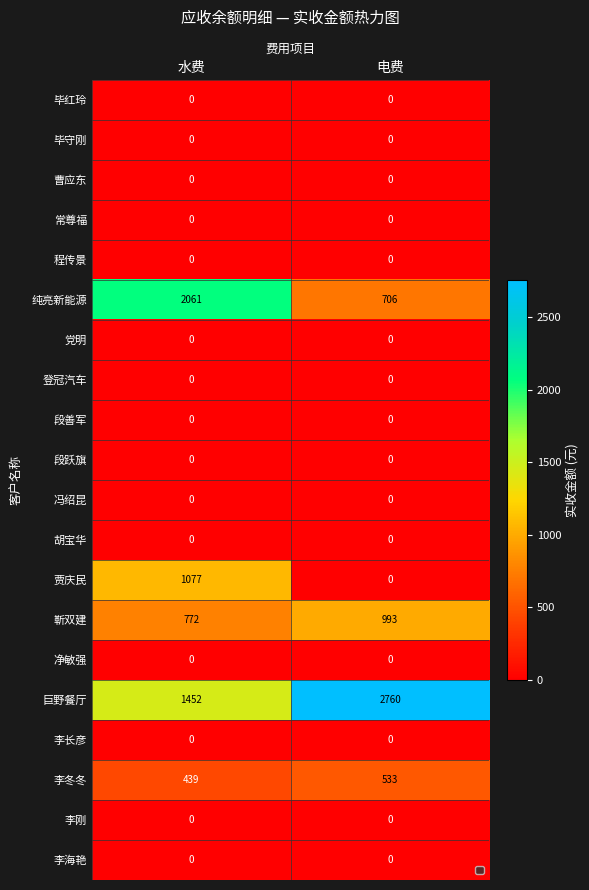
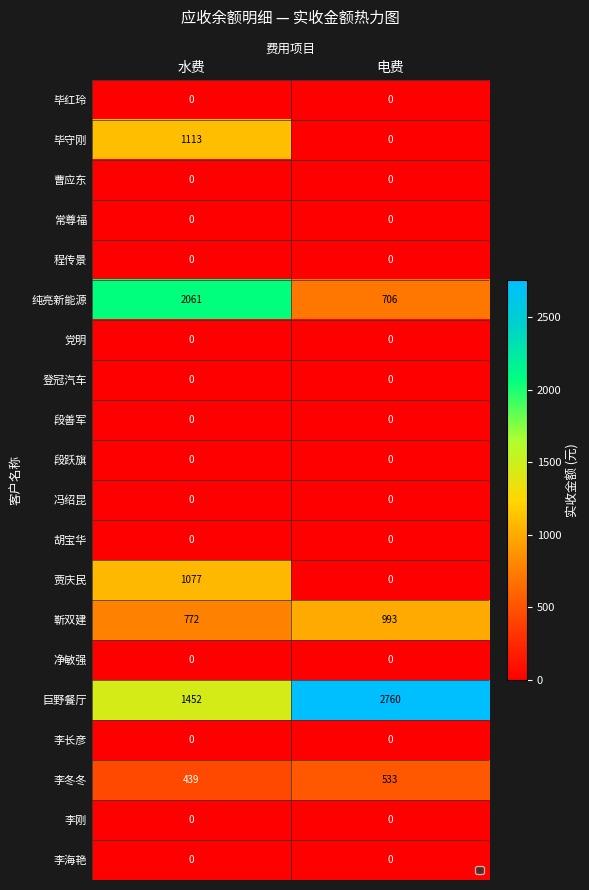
  {
    "毕红玲": {
      "水费": 0,
      "电费": 0
    },
    "毕守刚": {
-     "水费": 0,
+     "水费": 1113,
      "电费": 0
    },
    "曹应东": {
      "水费": 0,
      "电费": 0
    },
    "常尊福": {
      "水费": 0,
      "电费": 0
    },
    "程传景": {
      "水费": 0,
      "电费": 0
    },
    "纯亮新能源": {
      "水费": 2061,
      "电费": 706
    },
    "党明": {
      "水费": 0,
      "电费": 0
    },
    "登冠汽车": {
      "水费": 0,
      "电费": 0
    },
    "段善军": {
      "水费": 0,
      "电费": 0
    },
    "段跃旗": {
      "水费": 0,
      "电费": 0
    },
    "冯绍昆": {
      "水费": 0,
      "电费": 0
    },
    "胡宝华": {
      "水费": 0,
      "电费": 0
    },
    "贾庆民": {
      "水费": 1077,
      "电费": 0
    },
    "靳双建": {
      "水费": 772,
      "电费": 993
    },
    "净敏强": {
      "水费": 0,
      "电费": 0
    },
    "巨野餐厅": {
      "水费": 1452,
      "电费": 2760
    },
    "李长彦": {
      "水费": 0,
      "电费": 0
    },
    "李冬冬": {
      "水费": 439,
      "电费": 533
    },
    "李刚": {
      "水费": 0,
      "电费": 0
    },
    "李海艳": {
      "水费": 0,
      "电费": 0
    }
  }
